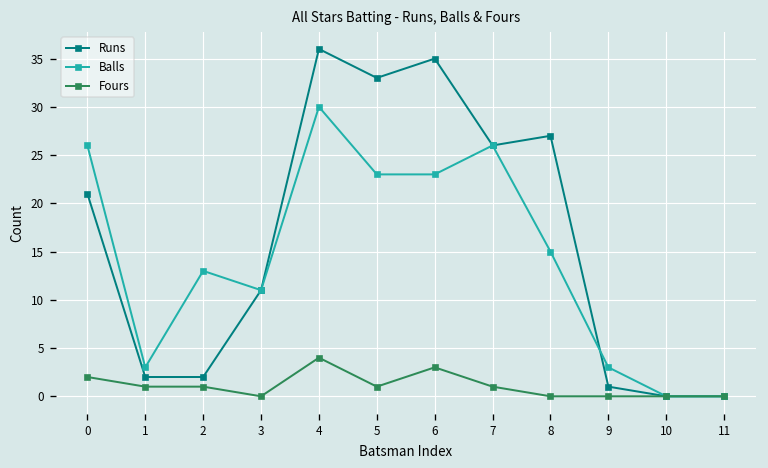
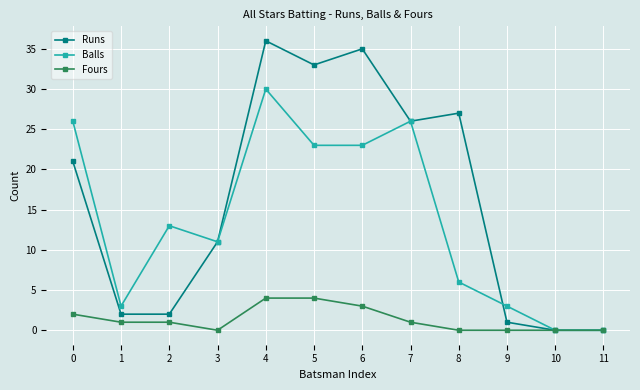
  {
    "Runs": {
      "0": 21,
      "1": 2,
      "2": 2,
      "4": 36,
      "5": 33,
      "6": 35,
      "8": 27,
      "9": 1
    },
    "Balls": {
      "0": 26,
      "1": 3,
      "2": 13,
      "4": 30,
      "5": 23,
      "6": 23,
-     "8": 15,
+     "8": 6,
      "9": 3
    },
    "Fours": {
      "0": 2,
      "1": 1,
      "2": 1,
      "3": 0,
      "4": 4,
-     "5": 1,
+     "5": 4,
      "6": 3,
      "7": 1,
      "8": 0,
      "9": 0
    }
  }
